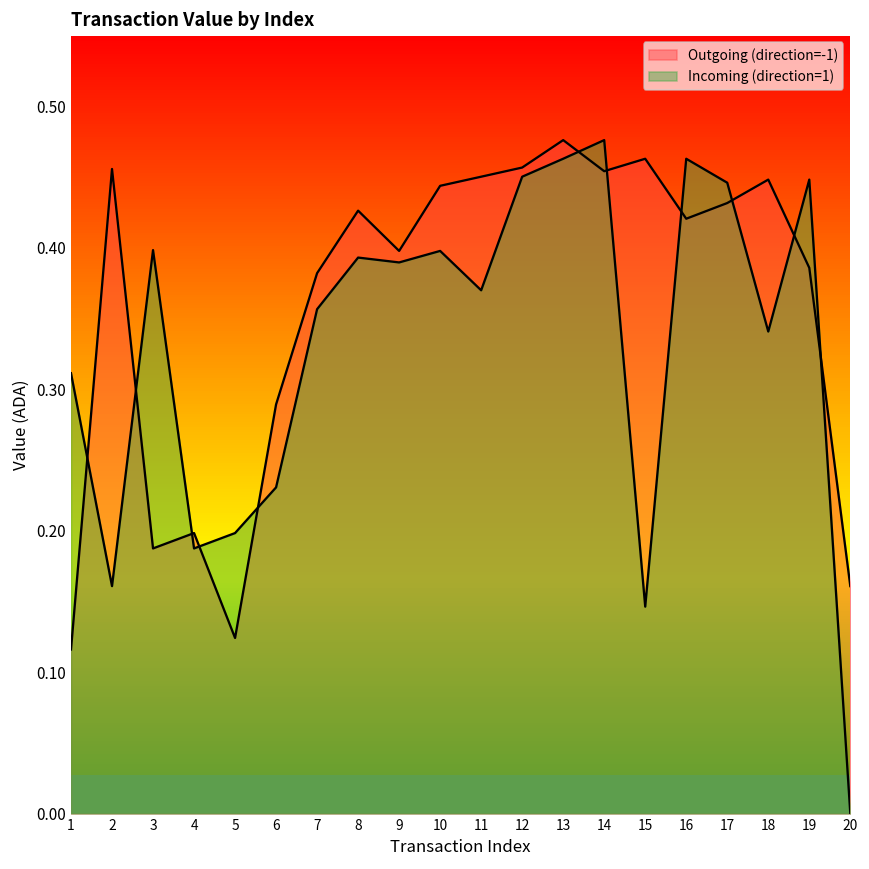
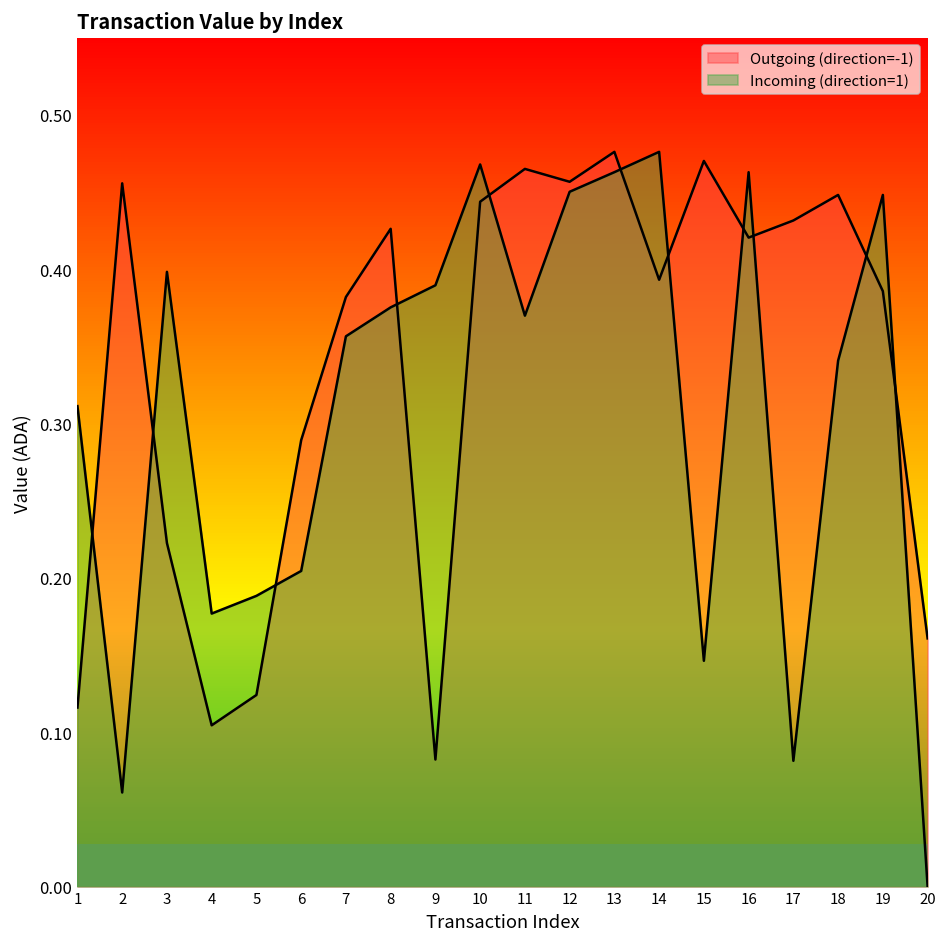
  {
    "Outgoing (direction=-1)": {
      "1": 0.116,
      "2": 0.456,
-     "3": 0.187,
-     "4": 0.198,
+     "3": 0.223,
+     "4": 0.104,
      "5": 0.124,
      "6": 0.289,
      "7": 0.382,
      "8": 0.426,
-     "9": 0.398,
+     "9": 0.082,
      "10": 0.444,
-     "11": 0.450,
+     "11": 0.465,
      "12": 0.457,
      "13": 0.476,
-     "14": 0.454,
-     "15": 0.463,
+     "14": 0.393,
+     "15": 0.470,
      "16": 0.421,
      "17": 0.432,
      "18": 0.448,
      "19": 0.386,
      "20": 0.161
    },
    "Incoming (direction=1)": {
      "1": 0.311,
-     "2": 0.161,
+     "2": 0.061,
      "3": 0.398,
-     "4": 0.187,
-     "5": 0.198,
-     "6": 0.231,
+     "4": 0.177,
+     "5": 0.188,
+     "6": 0.204,
      "7": 0.357,
-     "8": 0.393,
+     "8": 0.375,
      "9": 0.390,
-     "10": 0.398,
+     "10": 0.468,
      "11": 0.370,
      "12": 0.450,
      "13": 0.463,
      "14": 0.476,
      "15": 0.146,
      "16": 0.463,
-     "17": 0.446,
+     "17": 0.081,
      "18": 0.341,
      "19": 0.448,
      "20": 0.000
    }
  }
